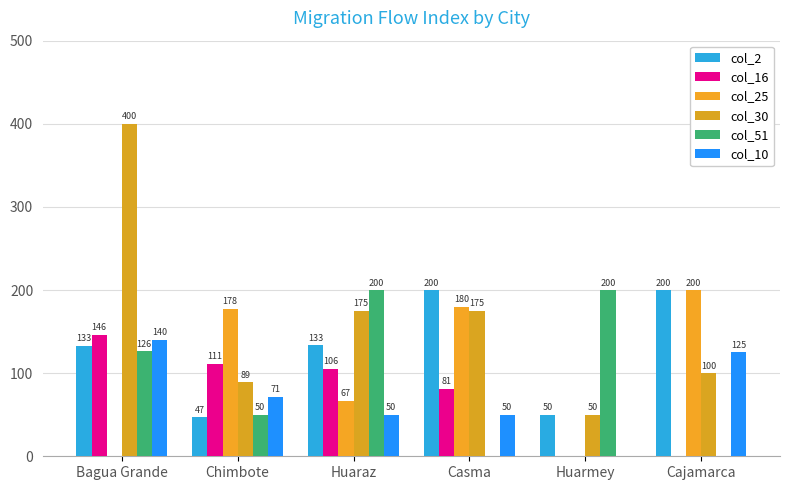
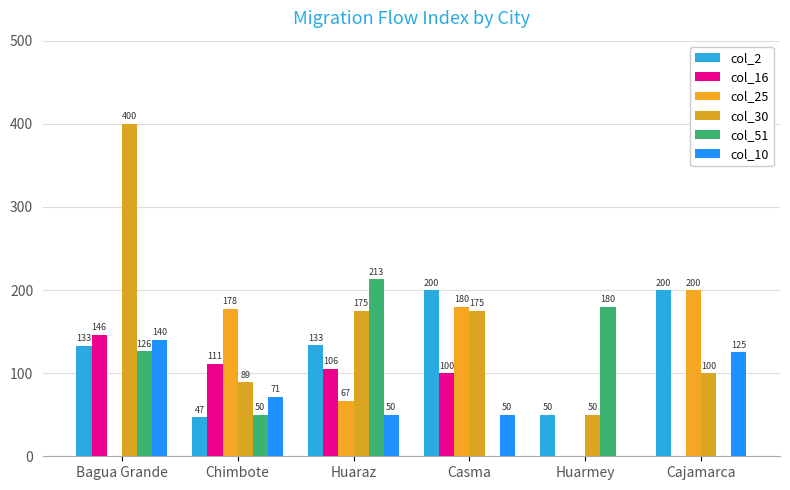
  {
    "col_16": {
      "Bagua Grande": 146,
      "Chimbote": 111,
      "Huaraz": 106,
-     "Casma": 81
+     "Casma": 100
    },
    "col_51": {
      "Bagua Grande": 126,
      "Chimbote": 50,
-     "Huaraz": 200,
-     "Huarmey": 200
+     "Huaraz": 213,
+     "Huarmey": 180
    }
  }
